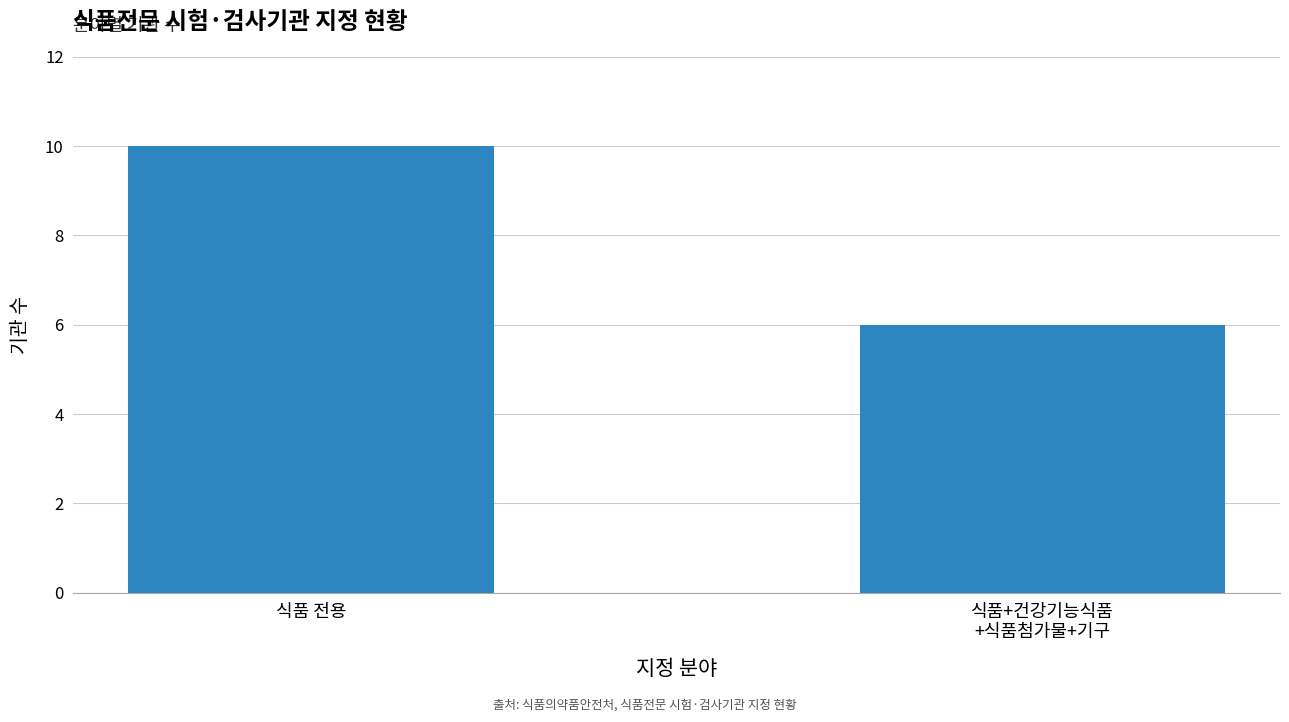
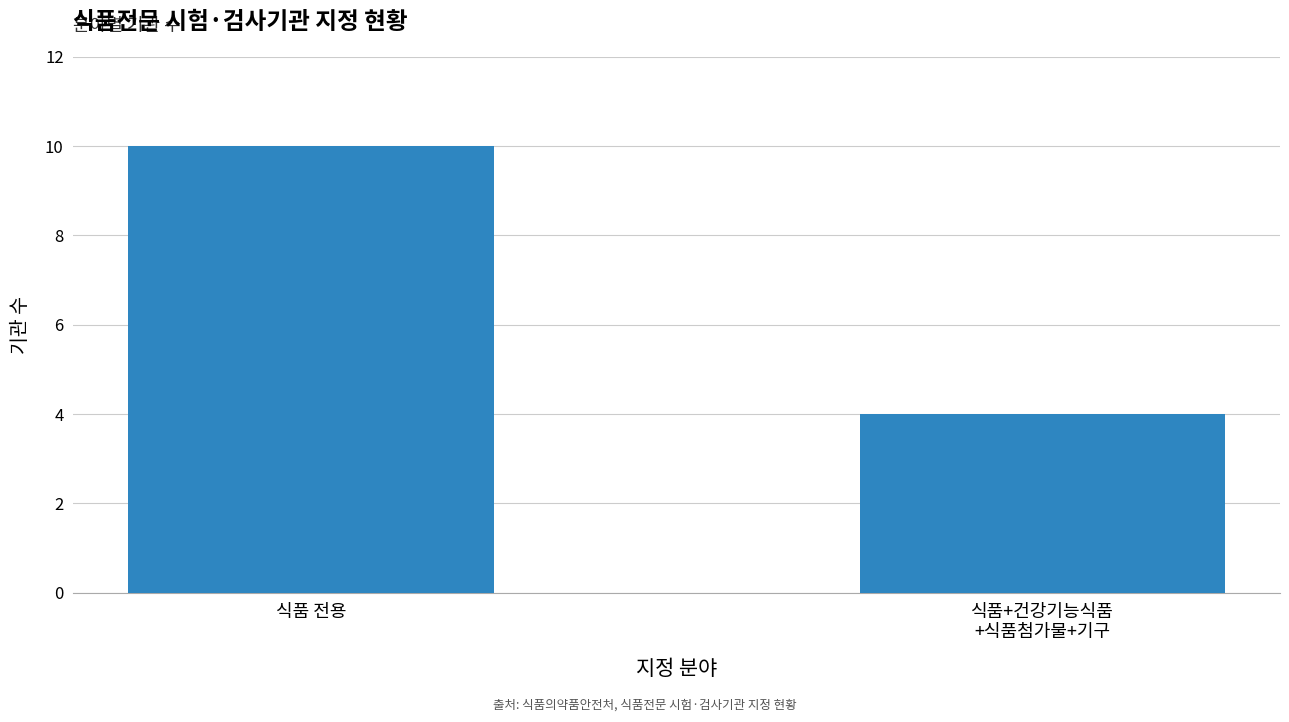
  {
    "식품 전용": 10,
-   "식품+건강기능식품 +식품첨가물+기구": 6
+   "식품+건강기능식품 +식품첨가물+기구": 4
  }
